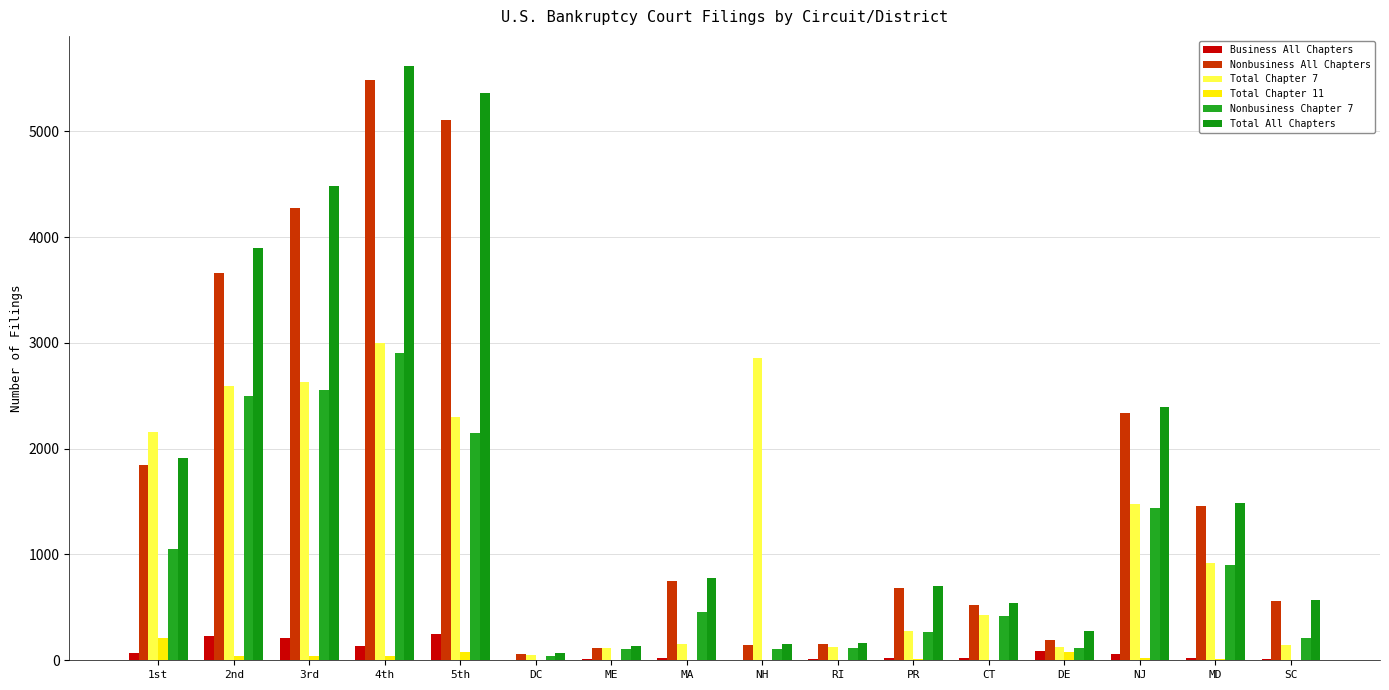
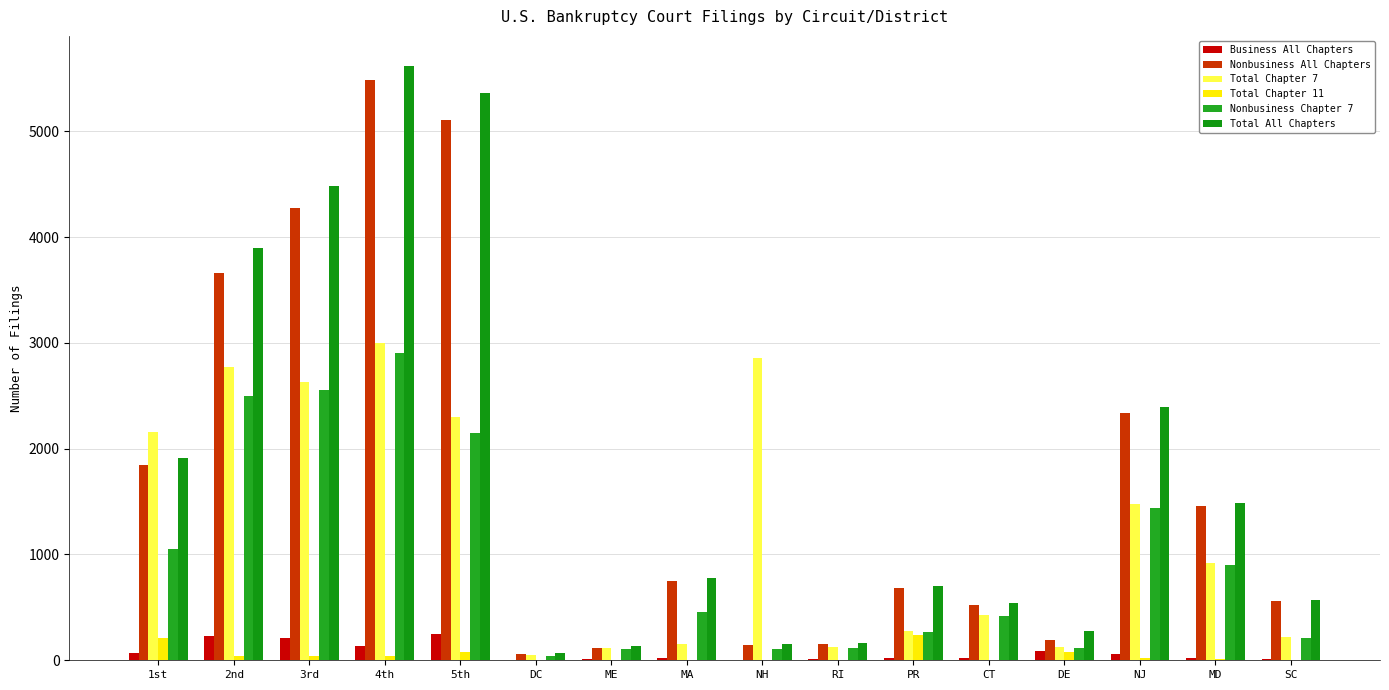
  {
    "Total Chapter 7": {
      "1st": 2160,
-     "2nd": 2600,
+     "2nd": 2770,
      "3rd": 2630,
      "4th": 3000,
      "5th": 2300,
      "DC": 50,
      "ME": 110,
      "MA": 160,
      "NH": 2860,
      "RI": 130,
      "PR": 280,
      "CT": 430,
      "DE": 120,
      "NJ": 1470,
      "MD": 920,
-     "SC": 140
+     "SC": 220
    },
    "Total Chapter 11": {
      "1st": 210,
      "2nd": 40,
      "3rd": 40,
      "4th": 40,
      "5th": 80,
      "NH": 0,
      "RI": 0,
-     "PR": 10,
+     "PR": 240,
      "DE": 80
    }
  }
